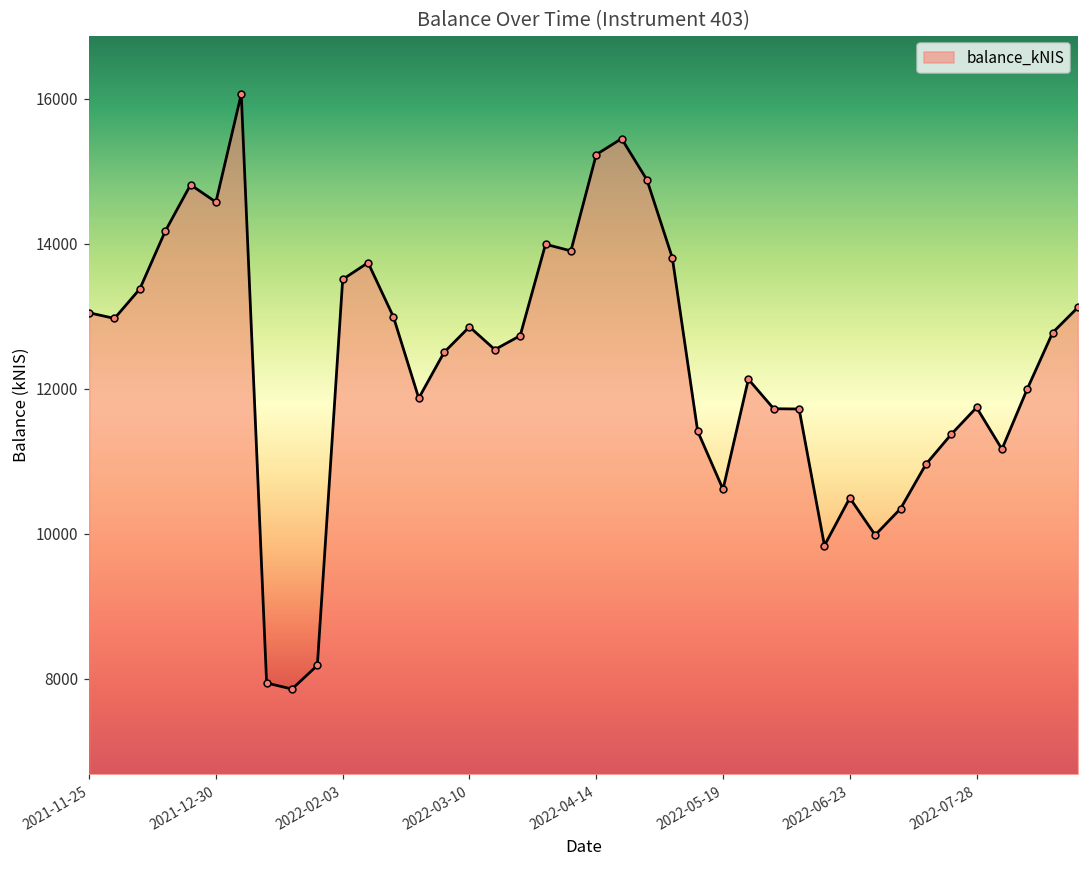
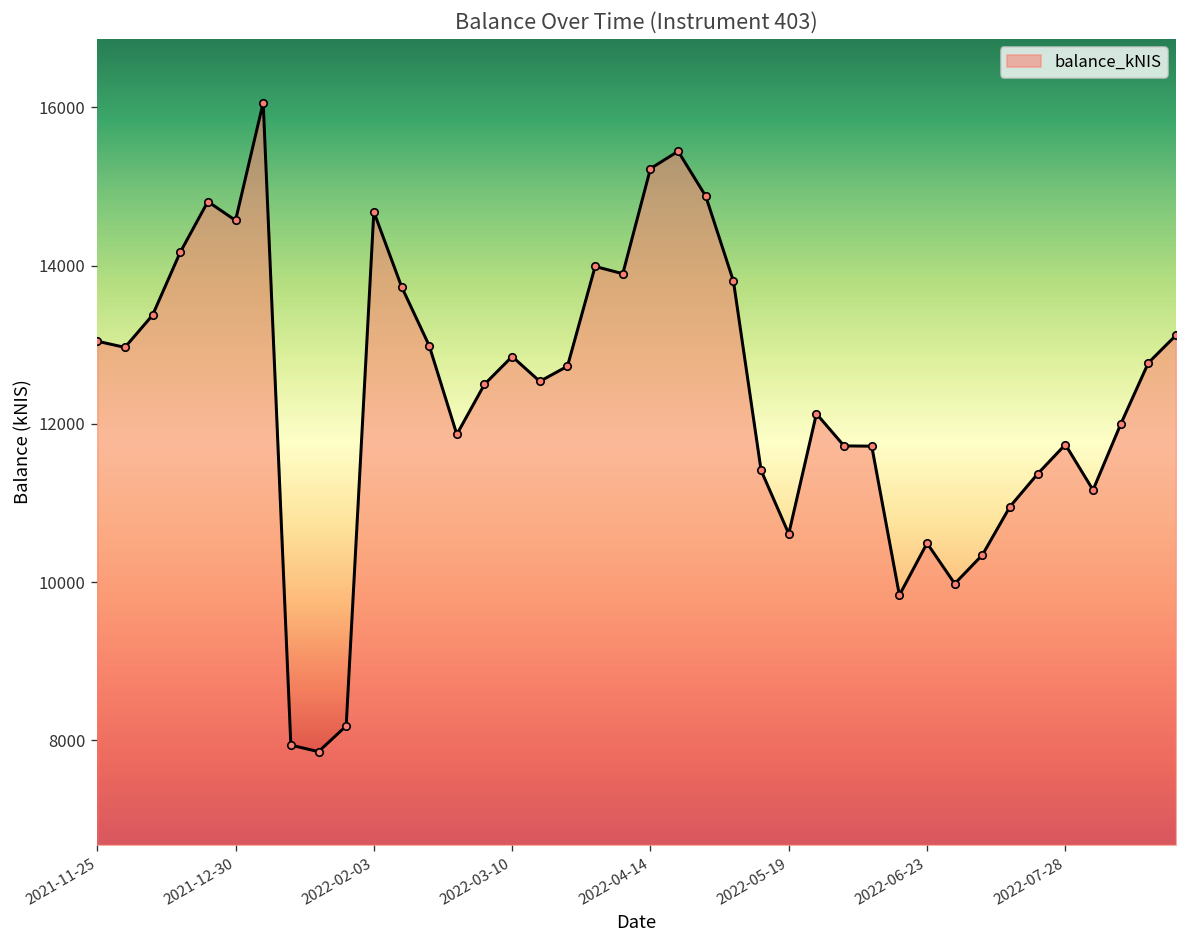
  {
    "2021-11-25": 13000,
    "2021-12-30": 14600,
-   "2022-02-03": 13500,
+   "2022-02-03": 14700,
    "2022-03-10": 12900,
    "2022-04-14": 15200,
    "2022-05-19": 10600,
    "2022-06-23": 10500,
    "2022-07-28": 11700
  }
